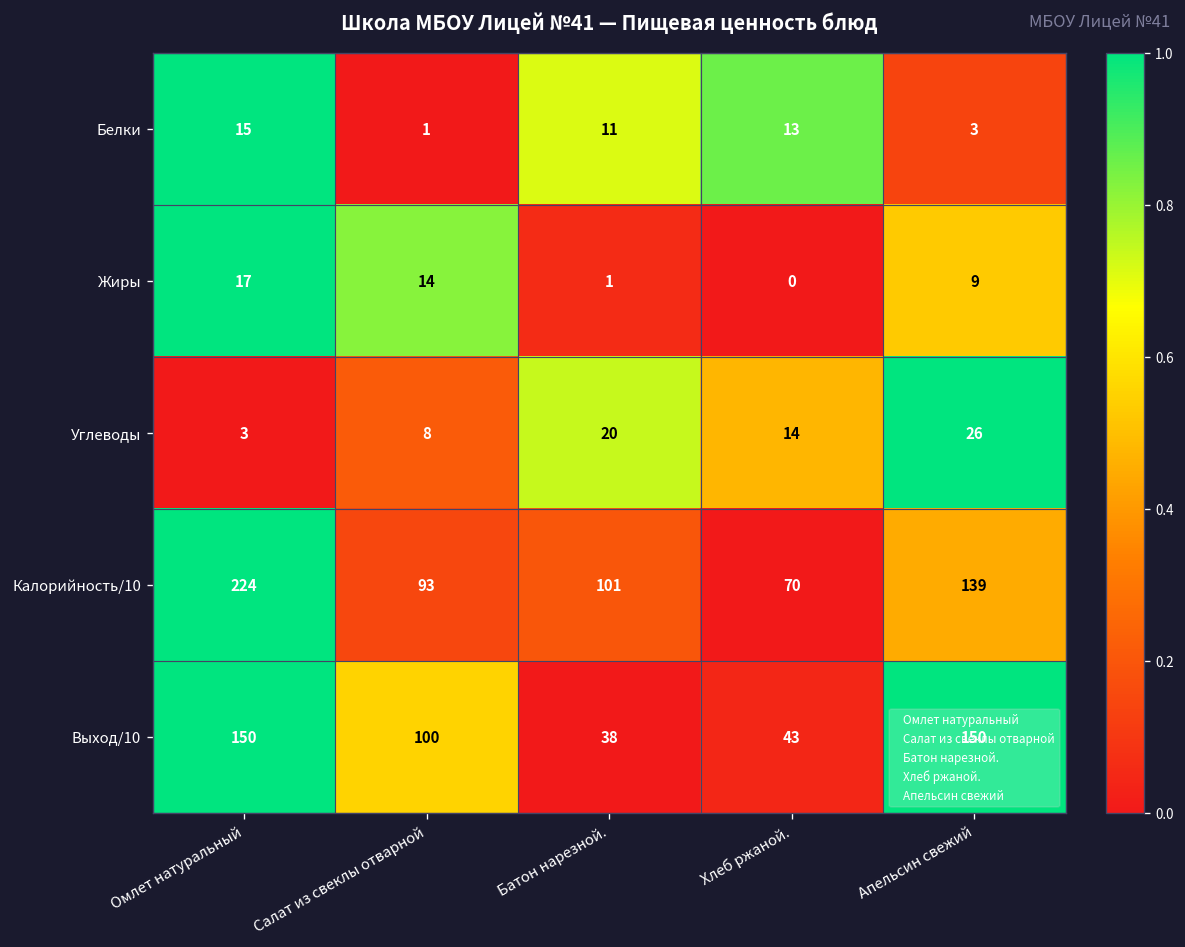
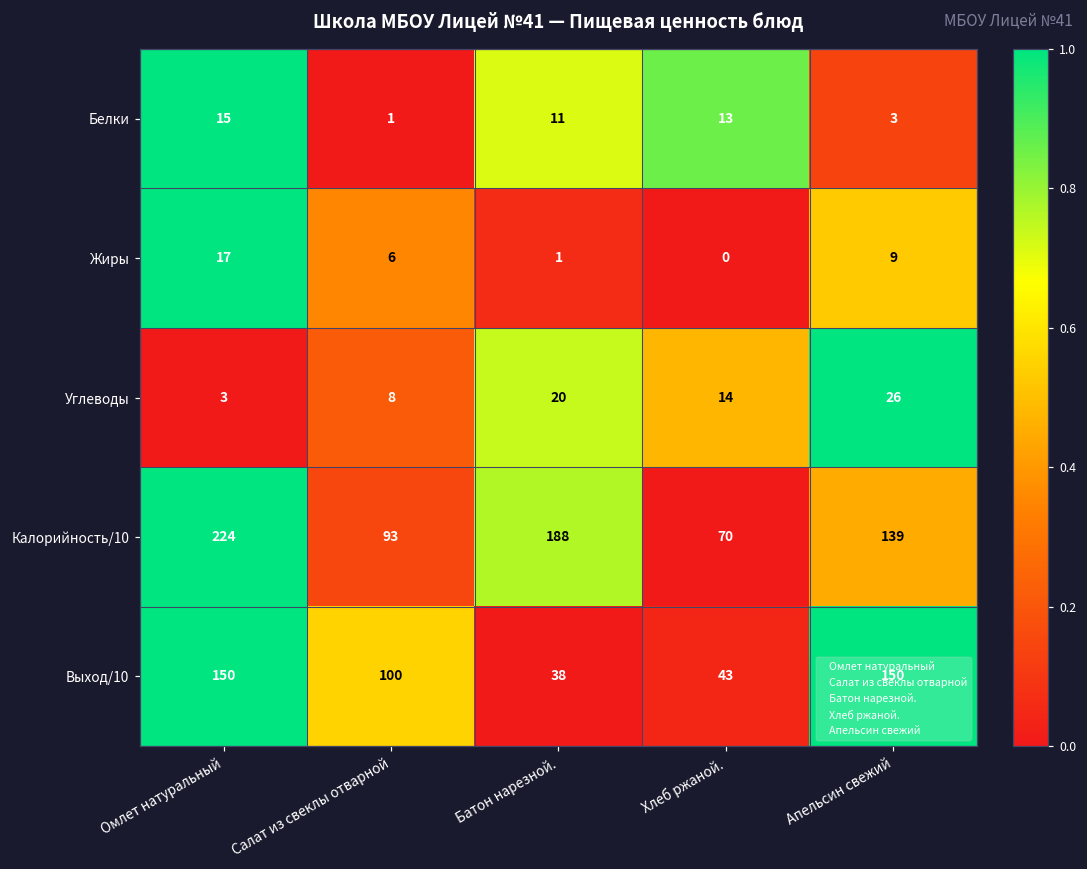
  {
    "Белки": {
      "Омлет натуральный": 15,
      "Салат из свеклы отварной": 1,
      "Батон нарезной.": 11,
      "Хлеб ржаной.": 13,
      "Апельсин свежий": 3
    },
    "Жиры": {
      "Омлет натуральный": 17,
-     "Салат из свеклы отварной": 14,
+     "Салат из свеклы отварной": 6,
      "Батон нарезной.": 1,
      "Хлеб ржаной.": 0,
      "Апельсин свежий": 9
    },
    "Углеводы": {
      "Омлет натуральный": 3,
      "Салат из свеклы отварной": 8,
      "Батон нарезной.": 20,
      "Хлеб ржаной.": 14,
      "Апельсин свежий": 26
    },
    "Калорийность/10": {
      "Омлет натуральный": 224,
      "Салат из свеклы отварной": 93,
-     "Батон нарезной.": 101,
+     "Батон нарезной.": 188,
      "Хлеб ржаной.": 70,
      "Апельсин свежий": 139
    },
    "Выход/10": {
      "Омлет натуральный": 150,
      "Салат из свеклы отварной": 100,
      "Батон нарезной.": 38,
      "Хлеб ржаной.": 43
    }
  }
